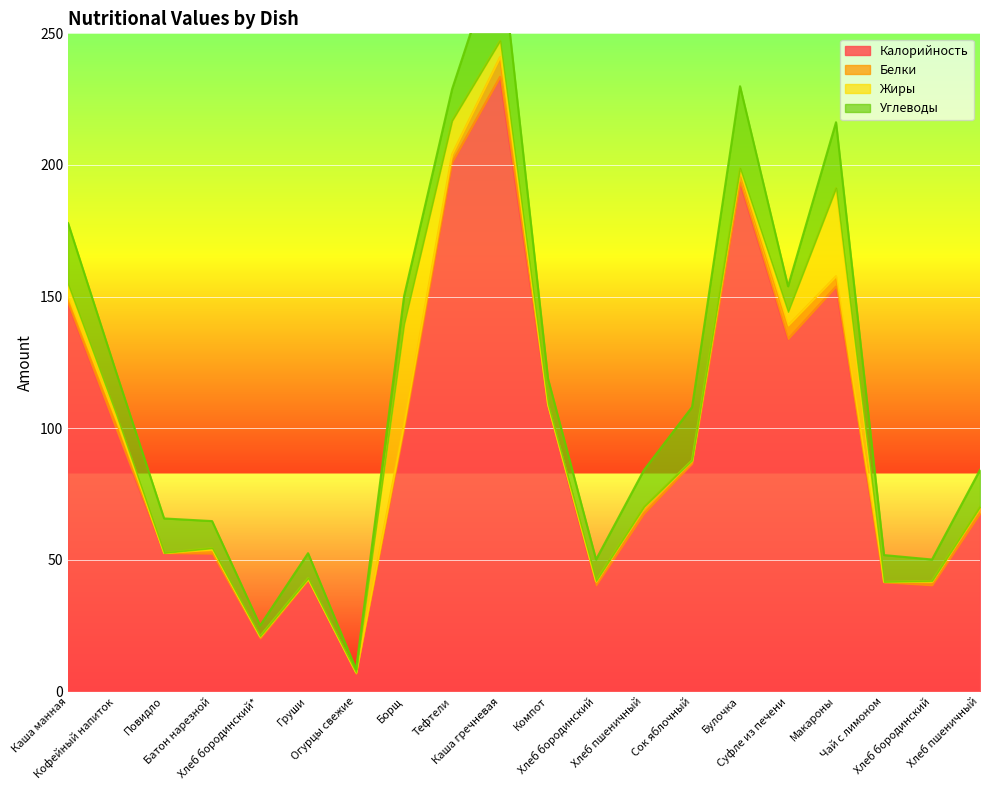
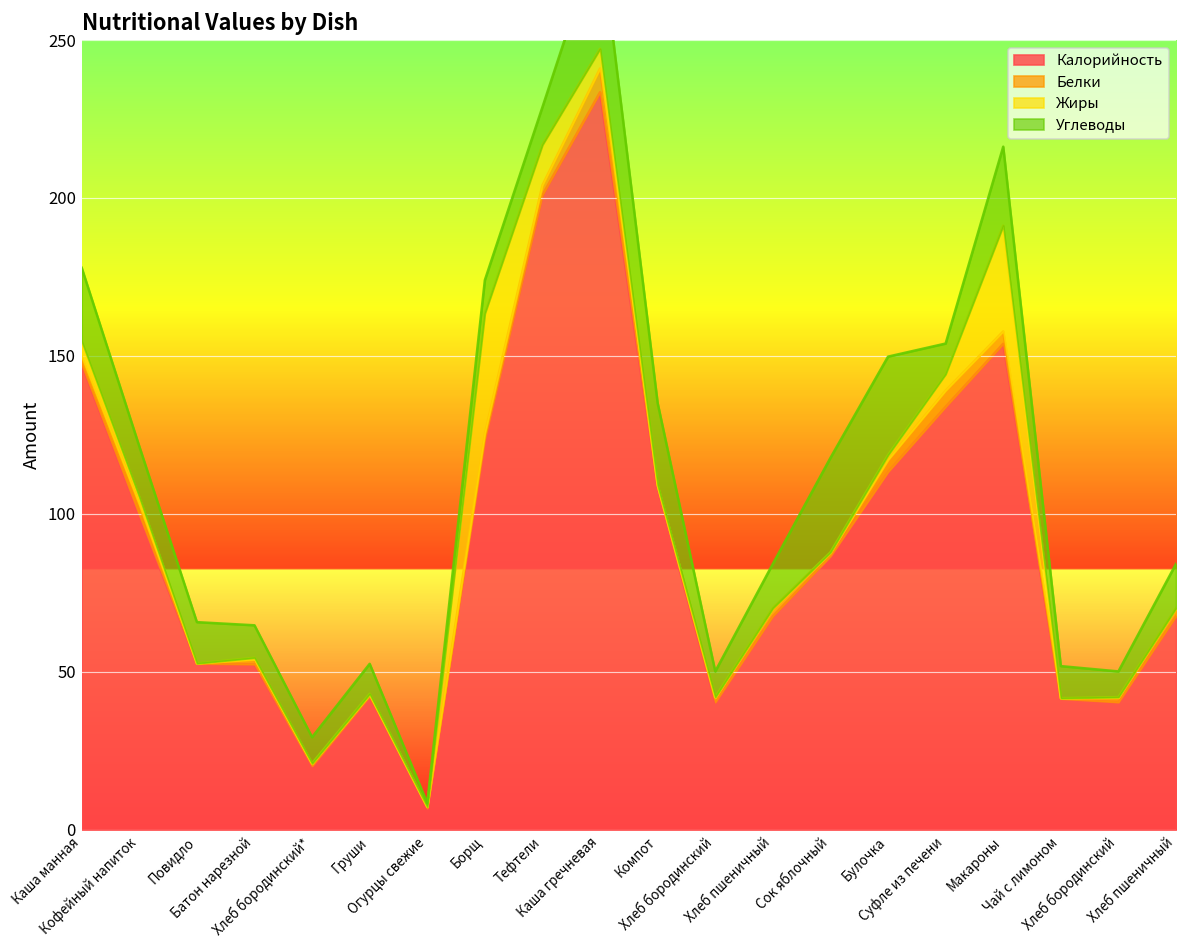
  {
    "Калорийность": {
      "Каша манная": 147,
      "Кофейный напиток": 100,
      "Батон нарезной": 52,
-     "Борщ": 100,
+     "Борщ": 124,
      "Тефтели": 201,
      "Каша гречневая": 233,
      "Компот": 108,
      "Сок яблочный": 87,
-     "Булочка": 193,
+     "Булочка": 113,
      "Суфле из печени": 134,
      "Макароны": 154
    },
    "Белки": {
      "Каша манная": 2,
      "Кофейный напиток": 3,
      "Борщ": 2,
      "Тефтели": 3,
      "Каша гречневая": 8,
      "Булочка": 4,
      "Суфле из печени": 5,
      "Макароны": 4
    },
    "Жиры": {
      "Каша манная": 5,
      "Кофейный напиток": 3,
      "Борщ": 38,
      "Тефтели": 13,
      "Каша гречневая": 6,
      "Булочка": 2,
      "Суфле из печени": 5,
      "Макароны": 34
    },
    "Углеводы": {
      "Каша манная": 23,
      "Кофейный напиток": 16,
      "Повидло": 13,
      "Батон нарезной": 10,
-     "Хлеб бородинский*": 4,
+     "Хлеб бородинский*": 8,
      "Груши": 10,
      "Огурцы свежие": 1,
      "Борщ": 11,
      "Тефтели": 12,
-     "Компот": 10,
-     "Сок яблочный": 20,
+     "Компот": 26,
+     "Сок яблочный": 30,
      "Булочка": 31,
      "Суфле из печени": 10,
      "Макароны": 25,
      "Чай с лимоном": 10
    }
  }
